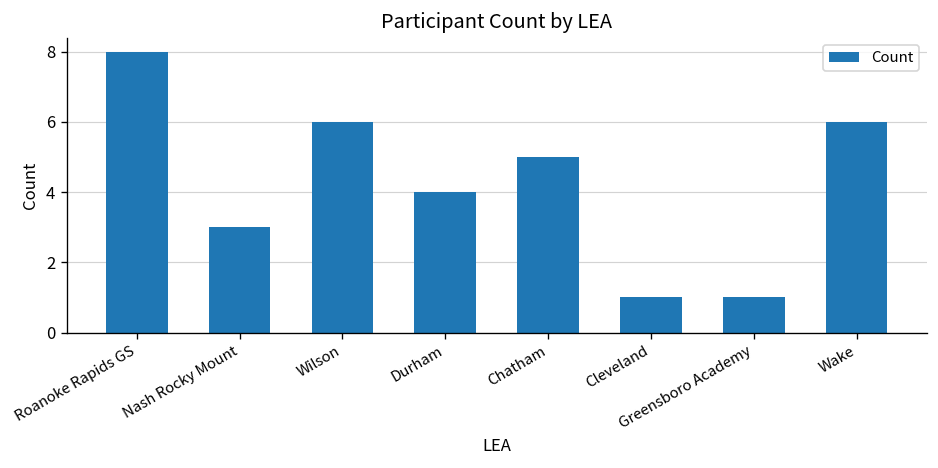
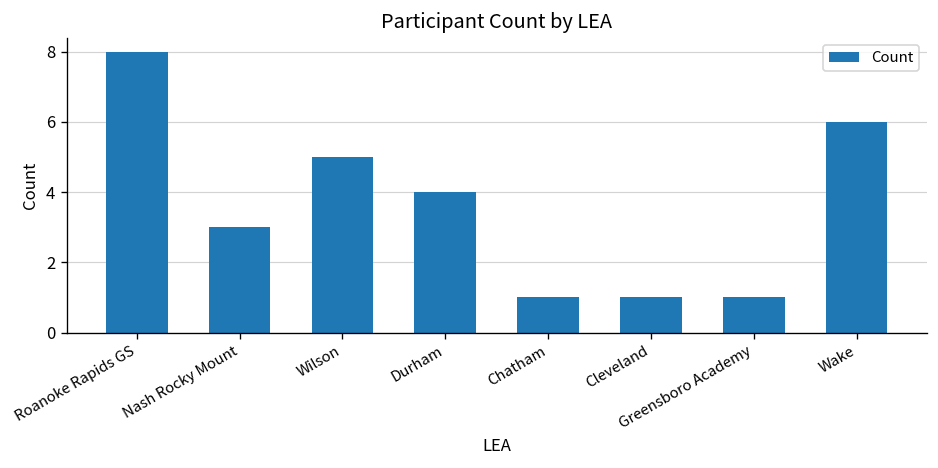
  {
    "Roanoke Rapids GS": 8,
    "Nash Rocky Mount": 3,
-   "Wilson": 6,
+   "Wilson": 5,
    "Durham": 4,
-   "Chatham": 5,
+   "Chatham": 1,
    "Cleveland": 1,
    "Greensboro Academy": 1,
    "Wake": 6
  }
